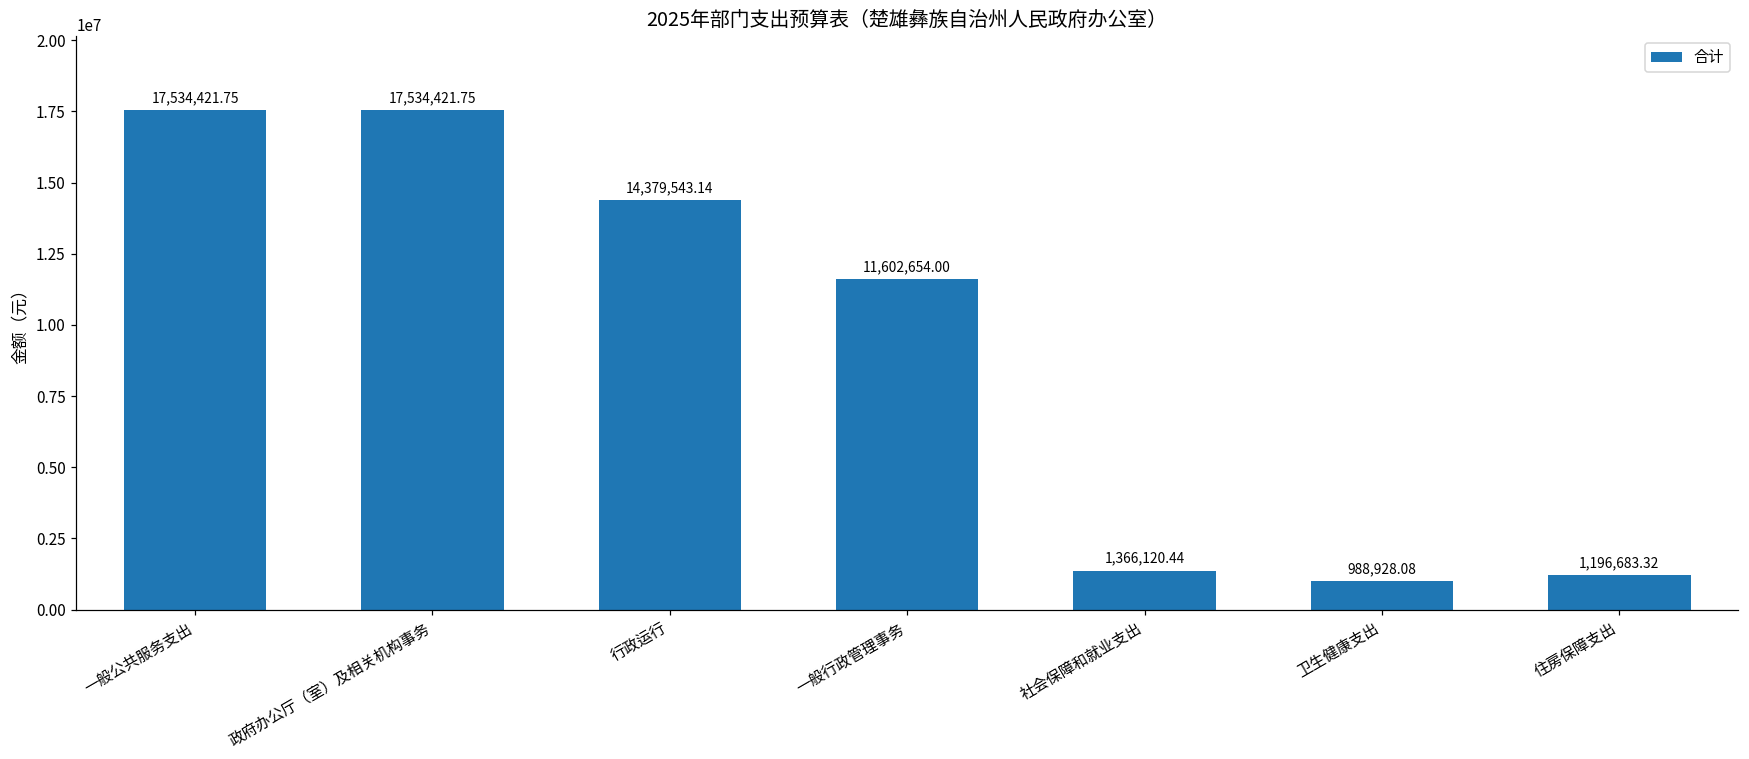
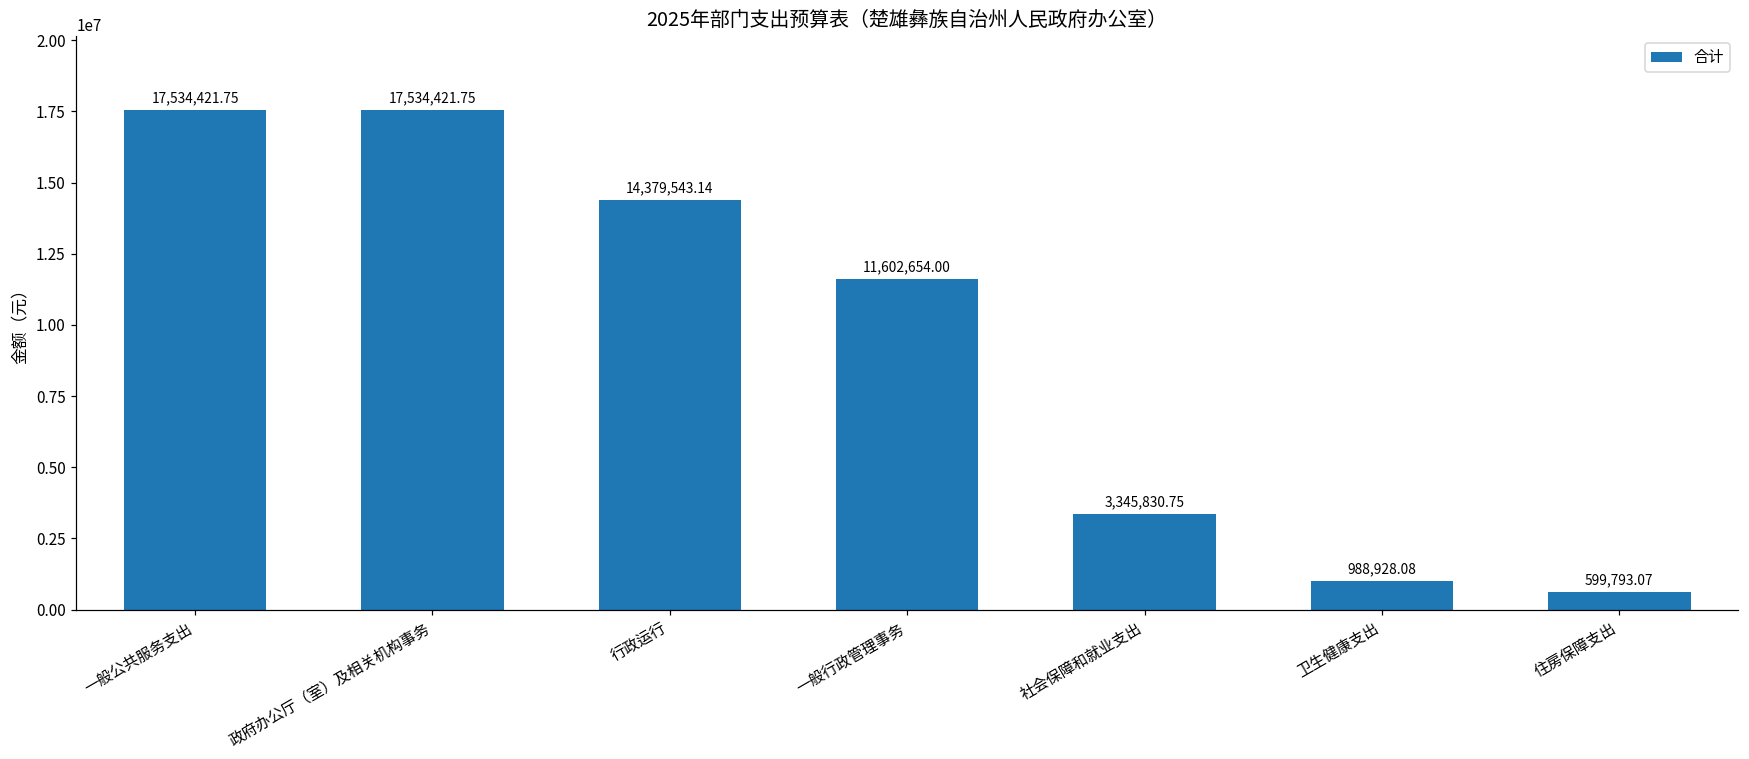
  {
    "一般公共服务支出": "17,534,421.75",
    "政府办公厅（室）及相关机构事务": "17,534,421.75",
    "行政运行": "14,379,543.14",
    "一般行政管理事务": "11,602,654.00",
-   "社会保障和就业支出": "1,366,120.44",
+   "社会保障和就业支出": "3,345,830.75",
    "卫生健康支出": "988,928.08",
-   "住房保障支出": "1,196,683.32"
+   "住房保障支出": "599,793.07"
  }
